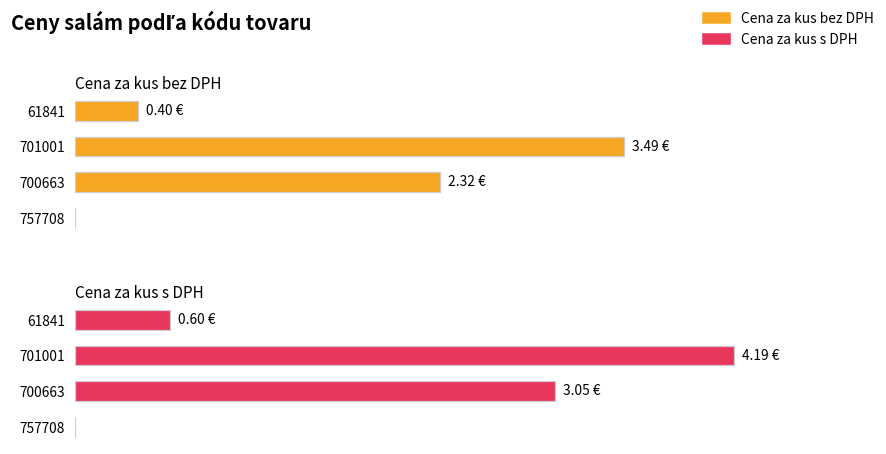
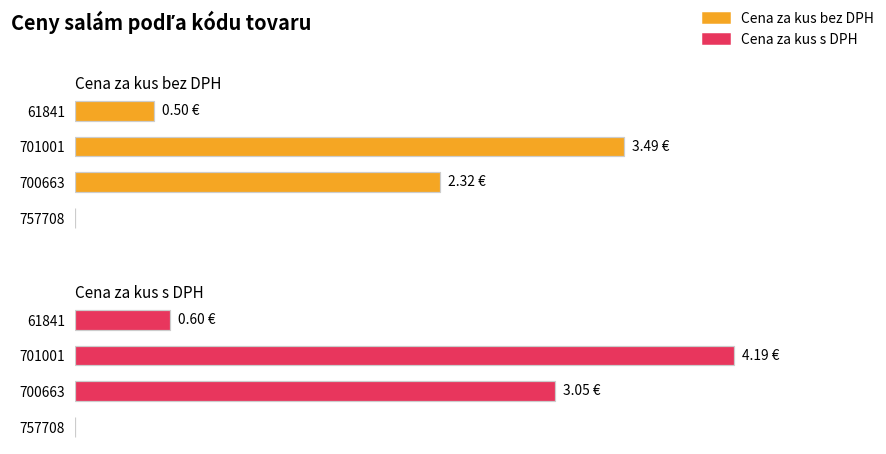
  {
    "Cena za kus bez DPH": {
-     "61841": 0.40,
+     "61841": 0.50,
      "701001": 3.49,
      "700663": 2.32
    },
    "Cena za kus s DPH": {
      "61841": 0.60,
      "701001": 4.19,
      "700663": 3.05
    }
  }
